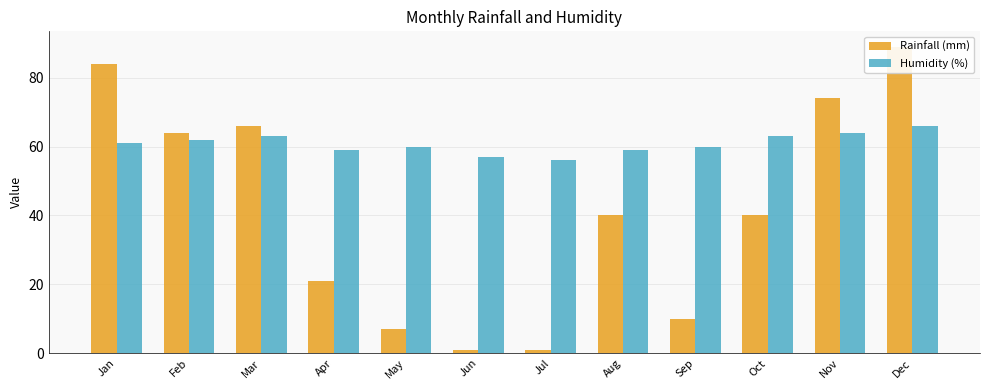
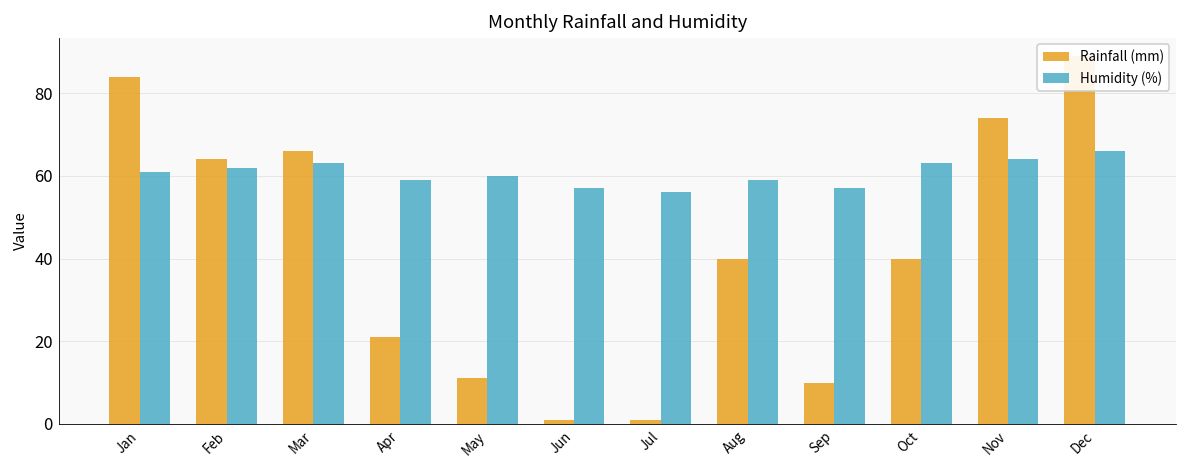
  {
    "Rainfall (mm)": {
      "Jan": 84,
      "Feb": 64,
      "Mar": 66,
      "Apr": 21,
-     "May": 7,
+     "May": 11,
      "Jun": 1,
      "Jul": 1,
      "Aug": 40,
      "Sep": 10,
      "Oct": 40,
      "Nov": 74
    },
    "Humidity (%)": {
      "Jan": 61,
      "Feb": 62,
      "Mar": 63,
      "Apr": 59,
      "May": 60,
      "Jun": 57,
      "Jul": 56,
      "Aug": 59,
-     "Sep": 60,
+     "Sep": 57,
      "Oct": 63,
      "Nov": 64,
      "Dec": 66
    }
  }
